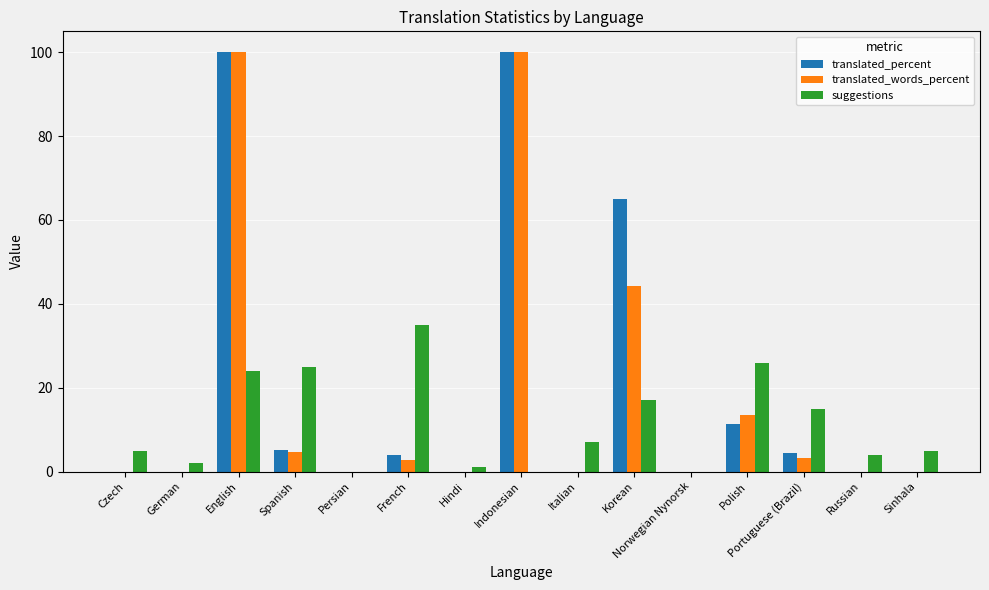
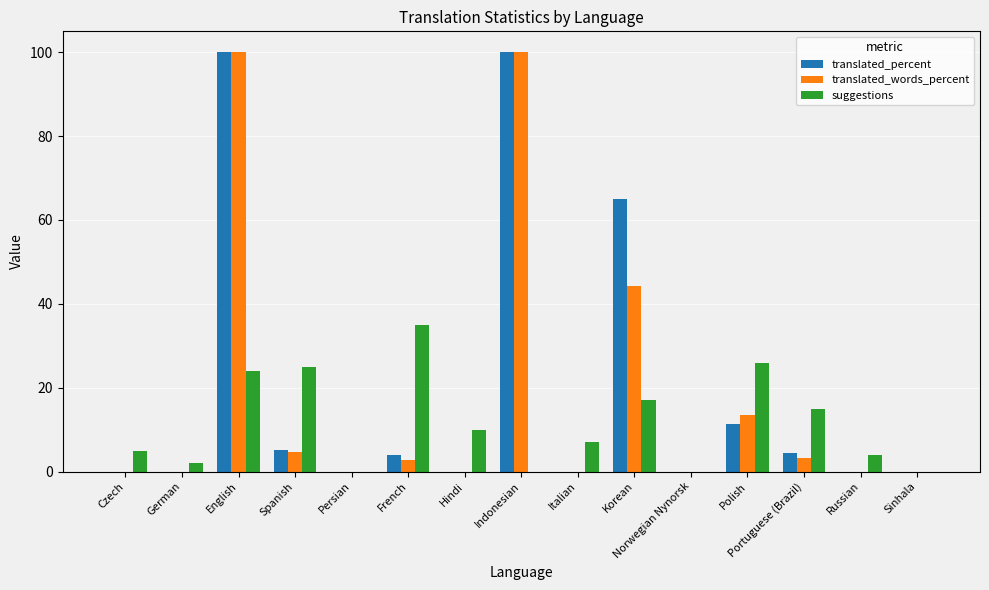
  {
    "translated_percent": {
      "Czech": 0,
      "German": 0,
      "English": 100,
      "Spanish": 5,
      "Persian": 0,
      "French": 4,
      "Hindi": 0,
      "Indonesian": 100,
      "Italian": 0,
      "Korean": 65,
      "Norwegian Nynorsk": 0,
      "Polish": 11,
      "Portuguese (Brazil)": 5,
      "Russian": 0,
      "Sinhala": 0
    },
    "translated_words_percent": {
      "Czech": 0,
      "German": 0,
      "English": 100,
      "Spanish": 5,
      "Persian": 0,
      "French": 3,
      "Hindi": 0,
      "Indonesian": 100,
      "Italian": 0,
      "Korean": 44,
      "Norwegian Nynorsk": 0,
      "Polish": 13,
      "Portuguese (Brazil)": 3,
      "Russian": 0,
      "Sinhala": 0
    },
    "suggestions": {
      "Czech": 5,
      "German": 2,
      "English": 24,
      "Spanish": 25,
      "Persian": 0,
      "French": 35,
-     "Hindi": 1,
+     "Hindi": 10,
      "Indonesian": 0,
      "Italian": 7,
      "Korean": 17,
      "Norwegian Nynorsk": 0,
      "Polish": 26,
      "Portuguese (Brazil)": 15,
      "Russian": 4,
-     "Sinhala": 5
+     "Sinhala": 0
    }
  }
